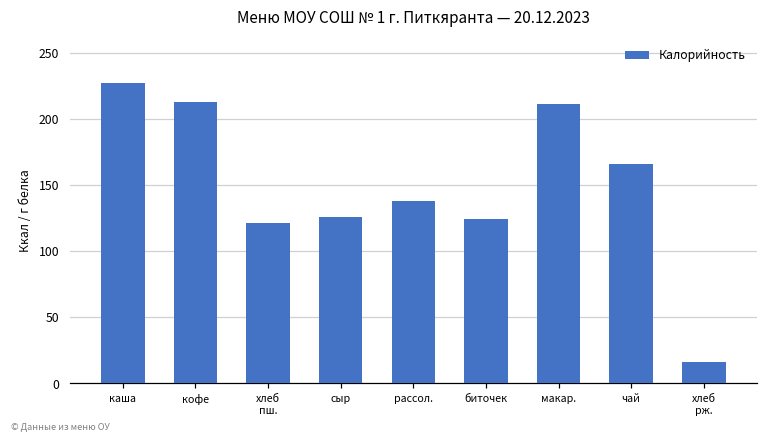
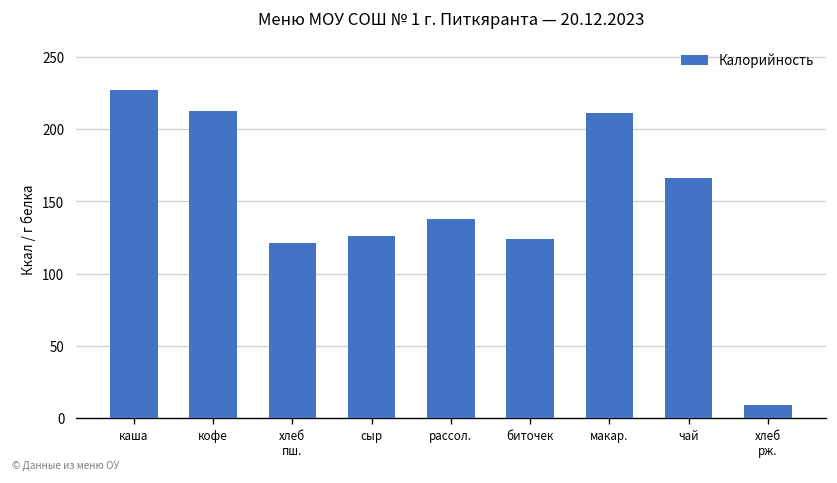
  {
    "каша": 227,
    "кофе": 213,
    "хлеб пш.": 121,
    "сыр": 126,
    "рассол.": 138,
    "биточек": 124,
    "макар.": 211,
    "чай": 166,
-   "хлеб рж.": 16
+   "хлеб рж.": 9
  }
